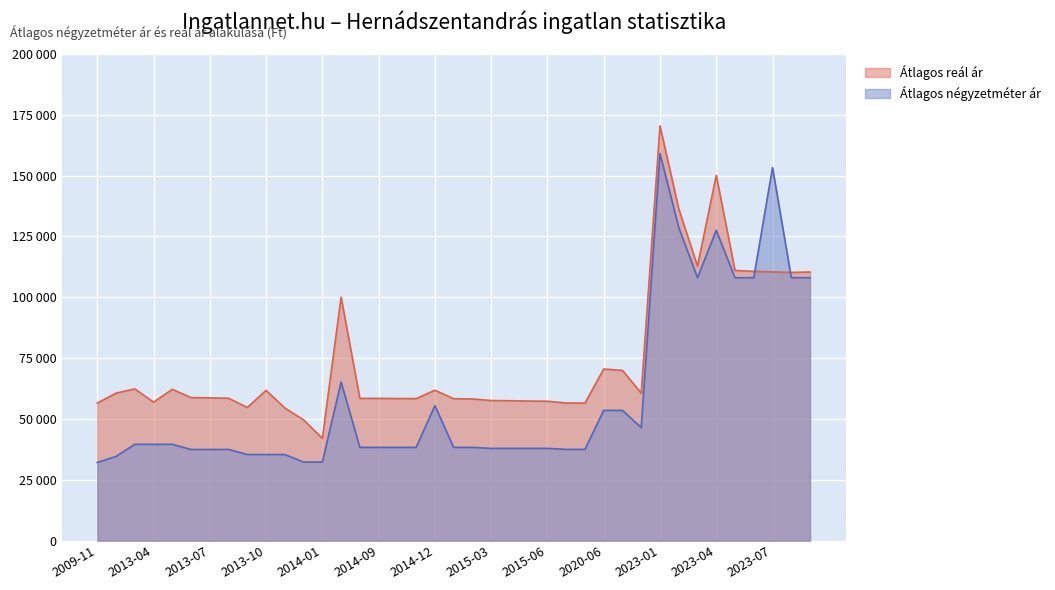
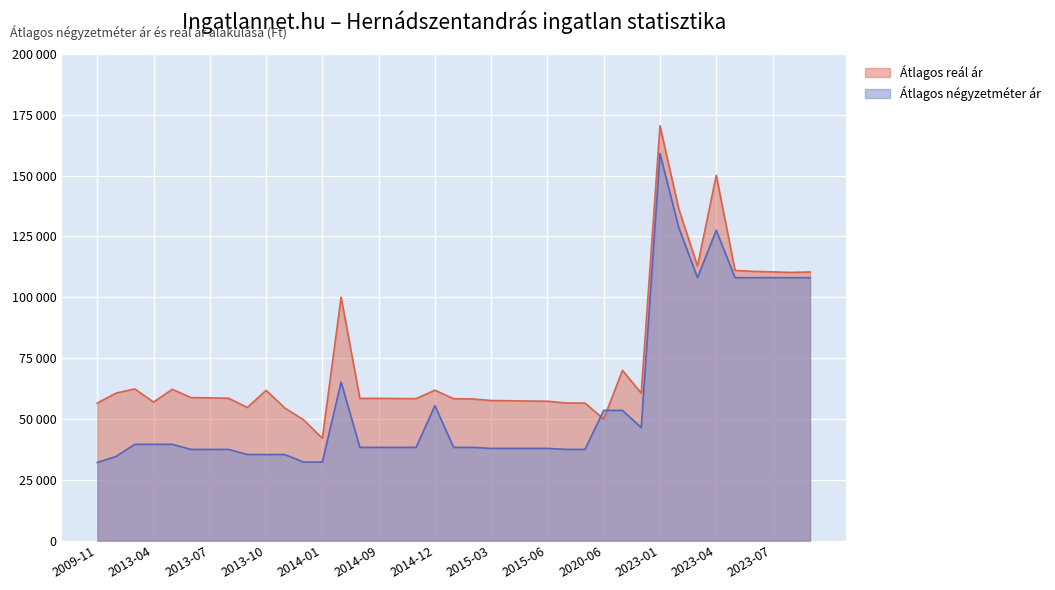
  {
    "Átlagos reál ár": {
      "2009-11": 57000,
      "2013-04": 57000,
      "2013-07": 59000,
      "2013-10": 62000,
      "2014-01": 42000,
      "2014-09": 58000,
      "2014-12": 62000,
      "2015-03": 58000,
      "2015-06": 57000,
-     "2020-06": 71000,
+     "2020-06": 50000,
      "2023-01": 170000,
      "2023-04": 150000,
      "2023-07": 110000
    },
    "Átlagos négyzetméter ár": {
      "2009-11": 32000,
      "2013-04": 40000,
      "2013-07": 37000,
      "2013-10": 35000,
      "2014-01": 32000,
      "2014-09": 38000,
      "2014-12": 55000,
      "2015-03": 38000,
      "2015-06": 38000,
      "2020-06": 54000,
      "2023-01": 159000,
      "2023-04": 128000,
-     "2023-07": 153000
+     "2023-07": 108000
    }
  }
